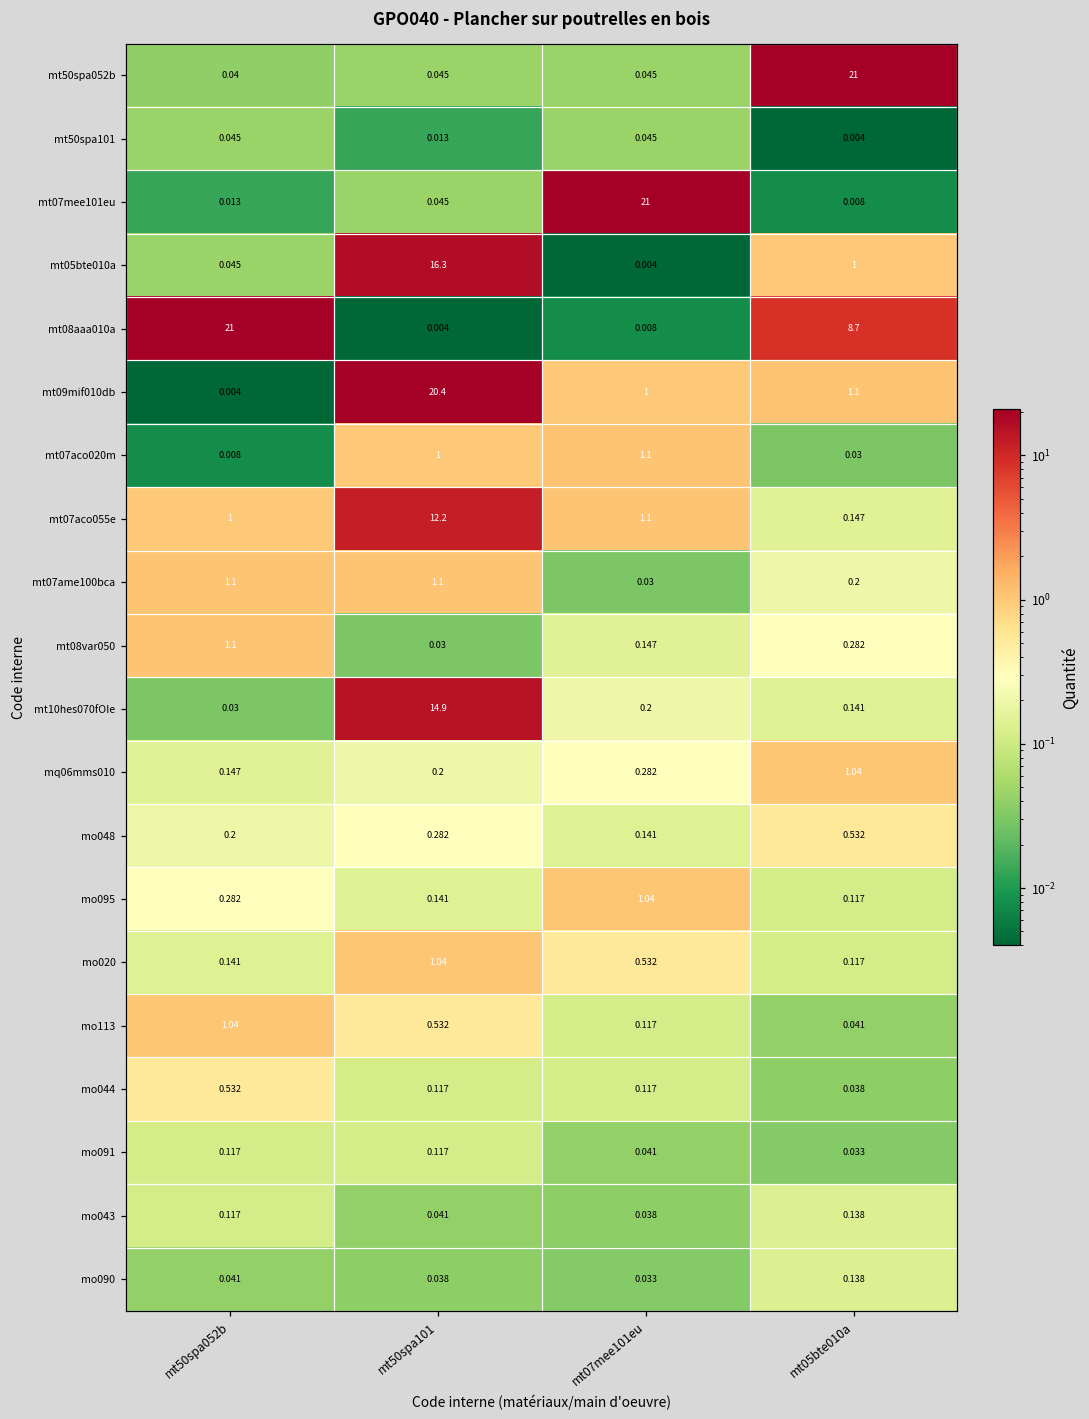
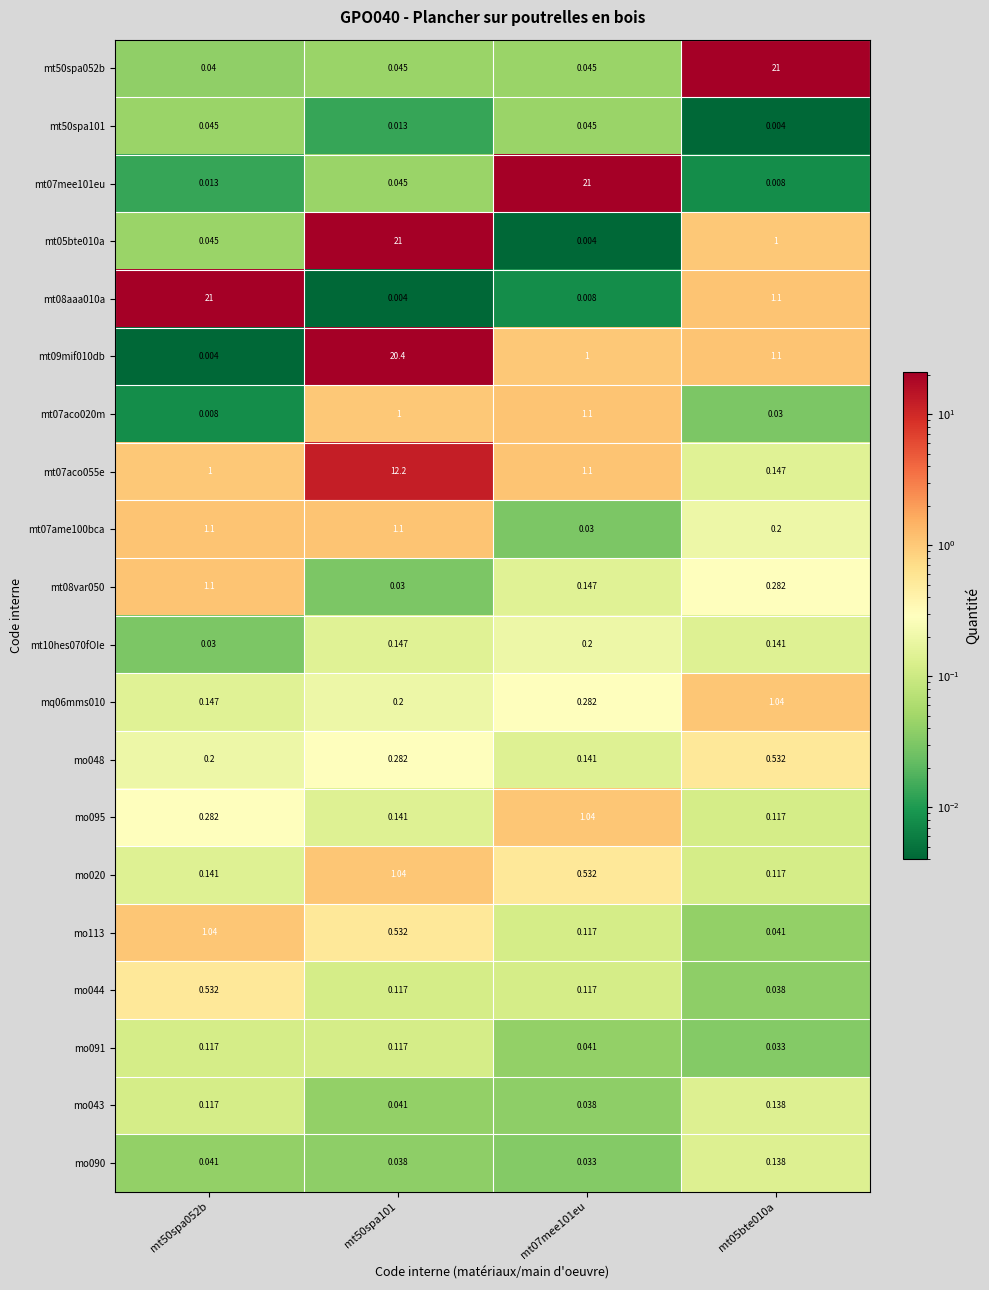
  {
    "mt50spa052b": {
      "mt50spa052b": 0.04,
      "mt50spa101": 0.045,
      "mt07mee101eu": 0.045,
      "mt05bte010a": 21
    },
    "mt50spa101": {
      "mt50spa052b": 0.045,
      "mt50spa101": 0.013,
      "mt07mee101eu": 0.045,
      "mt05bte010a": 0.004
    },
    "mt07mee101eu": {
      "mt50spa052b": 0.013,
      "mt50spa101": 0.045,
      "mt07mee101eu": 21,
      "mt05bte010a": 0.008
    },
    "mt05bte010a": {
      "mt50spa052b": 0.045,
-     "mt50spa101": 16.3,
+     "mt50spa101": 21,
      "mt07mee101eu": 0.004,
      "mt05bte010a": 1
    },
    "mt08aaa010a": {
      "mt50spa052b": 21,
      "mt50spa101": 0.004,
      "mt07mee101eu": 0.008,
-     "mt05bte010a": 8.7
+     "mt05bte010a": 1.1
    },
    "mt09mif010db": {
      "mt50spa052b": 0.004,
      "mt50spa101": 20.4,
      "mt07mee101eu": 1,
      "mt05bte010a": 1.1
    },
    "mt07aco020m": {
      "mt50spa052b": 0.008,
      "mt50spa101": 1,
      "mt07mee101eu": 1.1,
      "mt05bte010a": 0.03
    },
    "mt07aco055e": {
      "mt50spa052b": 1,
      "mt50spa101": 12.2,
      "mt07mee101eu": 1.1,
      "mt05bte010a": 0.147
    },
    "mt07ame100bca": {
      "mt50spa052b": 1.1,
      "mt50spa101": 1.1,
      "mt07mee101eu": 0.03,
      "mt05bte010a": 0.2
    },
    "mt08var050": {
      "mt50spa052b": 1.1,
      "mt50spa101": 0.03,
      "mt07mee101eu": 0.147,
      "mt05bte010a": 0.282
    },
    "mt10hes070fOIe": {
      "mt50spa052b": 0.03,
-     "mt50spa101": 14.9,
+     "mt50spa101": 0.147,
      "mt07mee101eu": 0.2,
      "mt05bte010a": 0.141
    },
    "mq06mms010": {
      "mt50spa052b": 0.147,
      "mt50spa101": 0.2,
      "mt07mee101eu": 0.282,
      "mt05bte010a": 1.04
    },
    "mo048": {
      "mt50spa052b": 0.2,
      "mt50spa101": 0.282,
      "mt07mee101eu": 0.141,
      "mt05bte010a": 0.532
    },
    "mo095": {
      "mt50spa052b": 0.282,
      "mt50spa101": 0.141,
      "mt07mee101eu": 1.04,
      "mt05bte010a": 0.117
    },
    "mo020": {
      "mt50spa052b": 0.141,
      "mt50spa101": 1.04,
      "mt07mee101eu": 0.532,
      "mt05bte010a": 0.117
    },
    "mo113": {
      "mt50spa052b": 1.04,
      "mt50spa101": 0.532,
      "mt07mee101eu": 0.117,
      "mt05bte010a": 0.041
    },
    "mo044": {
      "mt50spa052b": 0.532,
      "mt50spa101": 0.117,
      "mt07mee101eu": 0.117,
      "mt05bte010a": 0.038
    },
    "mo091": {
      "mt50spa052b": 0.117,
      "mt50spa101": 0.117,
      "mt07mee101eu": 0.041,
      "mt05bte010a": 0.033
    },
    "mo043": {
      "mt50spa052b": 0.117,
      "mt50spa101": 0.041,
      "mt07mee101eu": 0.038,
      "mt05bte010a": 0.138
    },
    "mo090": {
      "mt50spa052b": 0.041,
      "mt50spa101": 0.038,
      "mt07mee101eu": 0.033,
      "mt05bte010a": 0.138
    }
  }
